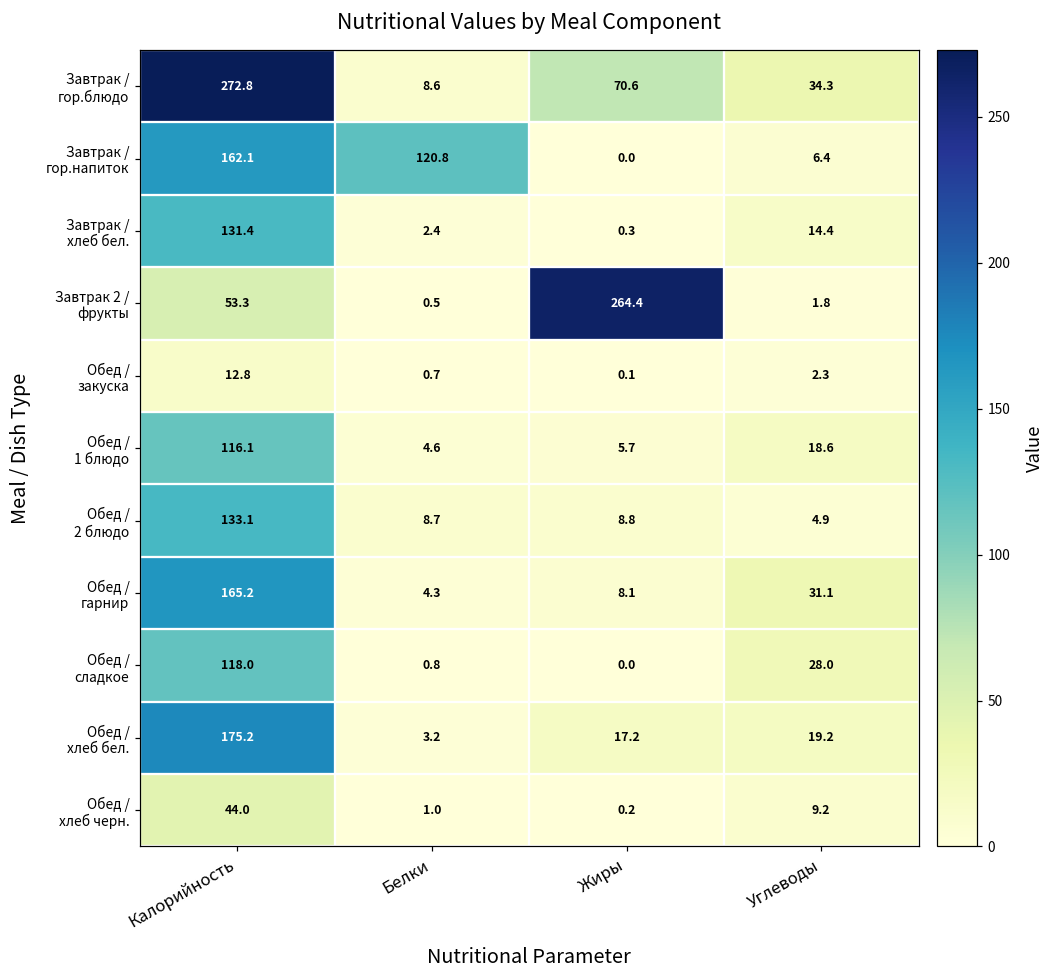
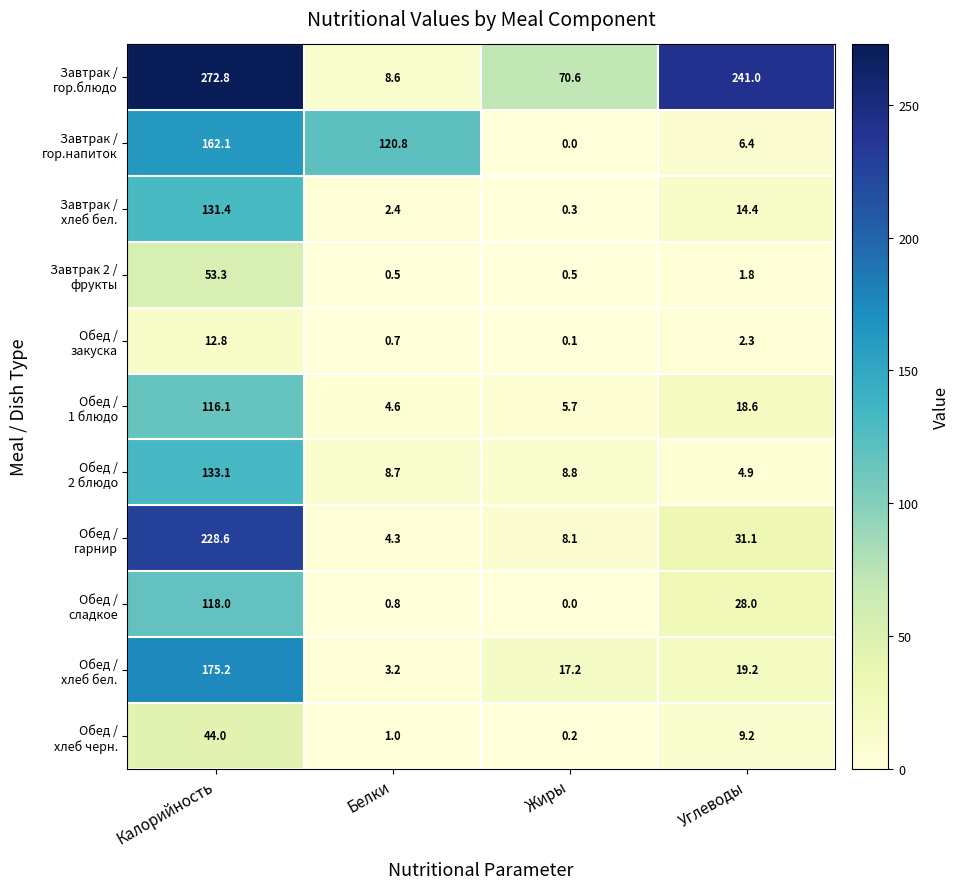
  {
    "Завтрак / гор.блюдо": {
      "Калорийность": 272.8,
      "Белки": 8.6,
      "Жиры": 70.6,
-     "Углеводы": 34.3
+     "Углеводы": 241.0
    },
    "Завтрак / гор.напиток": {
      "Калорийность": 162.1,
      "Белки": 120.8,
      "Жиры": 0.0,
      "Углеводы": 6.4
    },
    "Завтрак / хлеб бел.": {
      "Калорийность": 131.4,
      "Белки": 2.4,
      "Жиры": 0.3,
      "Углеводы": 14.4
    },
    "Завтрак 2 / фрукты": {
      "Калорийность": 53.3,
      "Белки": 0.5,
-     "Жиры": 264.4,
+     "Жиры": 0.5,
      "Углеводы": 1.8
    },
    "Обед / закуска": {
      "Калорийность": 12.8,
      "Белки": 0.7,
      "Жиры": 0.1,
      "Углеводы": 2.3
    },
    "Обед / 1 блюдо": {
      "Калорийность": 116.1,
      "Белки": 4.6,
      "Жиры": 5.7,
      "Углеводы": 18.6
    },
    "Обед / 2 блюдо": {
      "Калорийность": 133.1,
      "Белки": 8.7,
      "Жиры": 8.8,
      "Углеводы": 4.9
    },
    "Обед / гарнир": {
-     "Калорийность": 165.2,
+     "Калорийность": 228.6,
      "Белки": 4.3,
      "Жиры": 8.1,
      "Углеводы": 31.1
    },
    "Обед / сладкое": {
      "Калорийность": 118.0,
      "Белки": 0.8,
      "Жиры": 0.0,
      "Углеводы": 28.0
    },
    "Обед / хлеб бел.": {
      "Калорийность": 175.2,
      "Белки": 3.2,
      "Жиры": 17.2,
      "Углеводы": 19.2
    },
    "Обед / хлеб черн.": {
      "Калорийность": 44.0,
      "Белки": 1.0,
      "Жиры": 0.2,
      "Углеводы": 9.2
    }
  }
